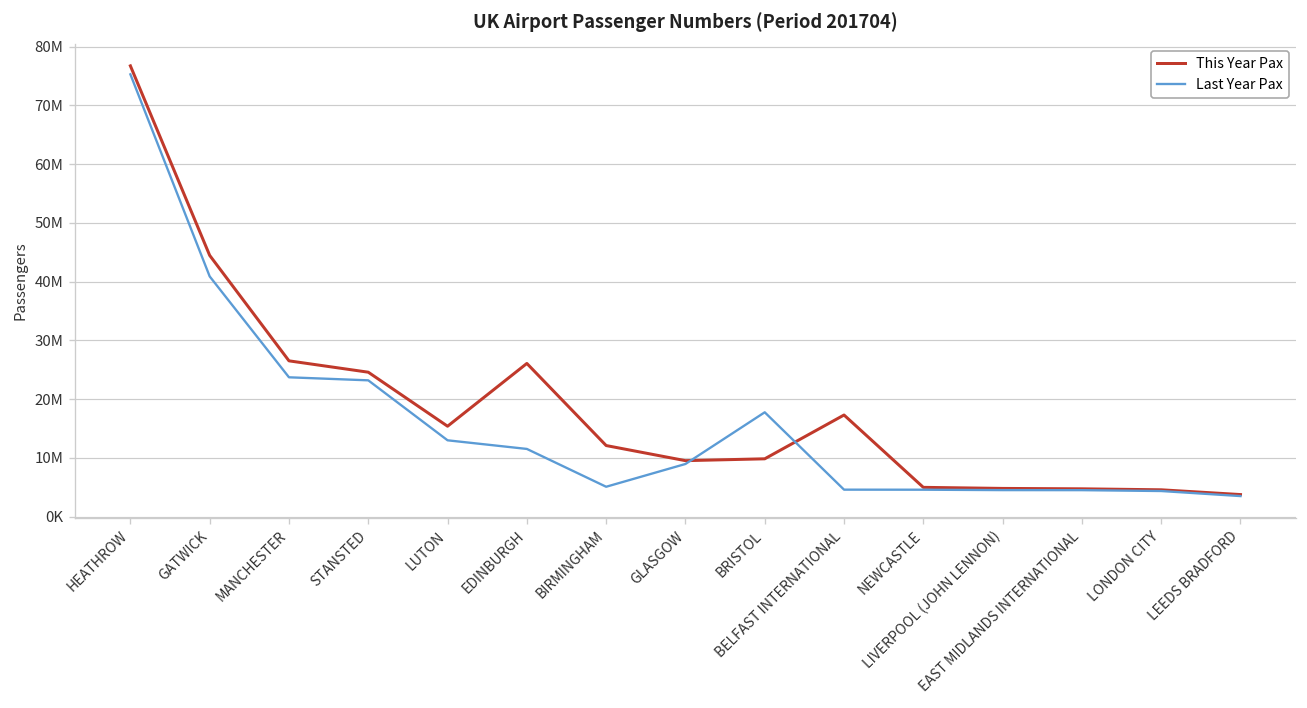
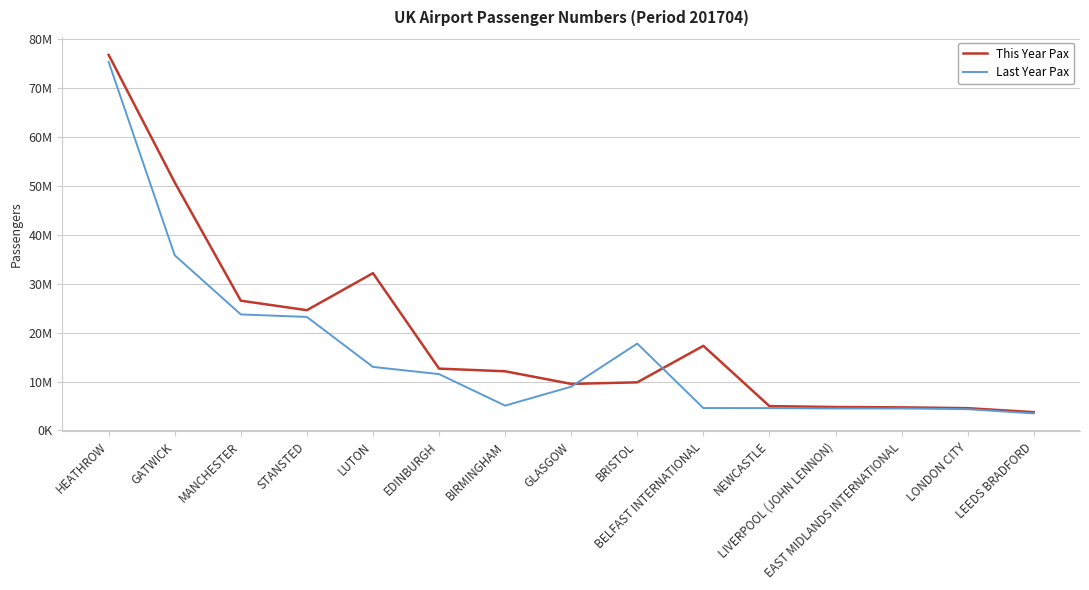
  {
    "This Year Pax": {
      "HEATHROW": 77000000,
-     "GATWICK": 44000000,
+     "GATWICK": 51000000,
      "MANCHESTER": 27000000,
      "STANSTED": 25000000,
-     "LUTON": 15000000,
-     "EDINBURGH": 26000000,
+     "LUTON": 32000000,
+     "EDINBURGH": 13000000,
      "BIRMINGHAM": 12000000,
      "GLASGOW": 10000000,
      "BRISTOL": 10000000,
      "BELFAST INTERNATIONAL": 17000000
    },
    "Last Year Pax": {
      "HEATHROW": 75000000,
-     "GATWICK": 41000000,
+     "GATWICK": 36000000,
      "MANCHESTER": 24000000,
      "STANSTED": 23000000,
      "LUTON": 13000000,
      "EDINBURGH": 12000000,
      "BIRMINGHAM": 5000000,
      "GLASGOW": 9000000,
      "BRISTOL": 18000000,
      "BELFAST INTERNATIONAL": 5000000
    }
  }
